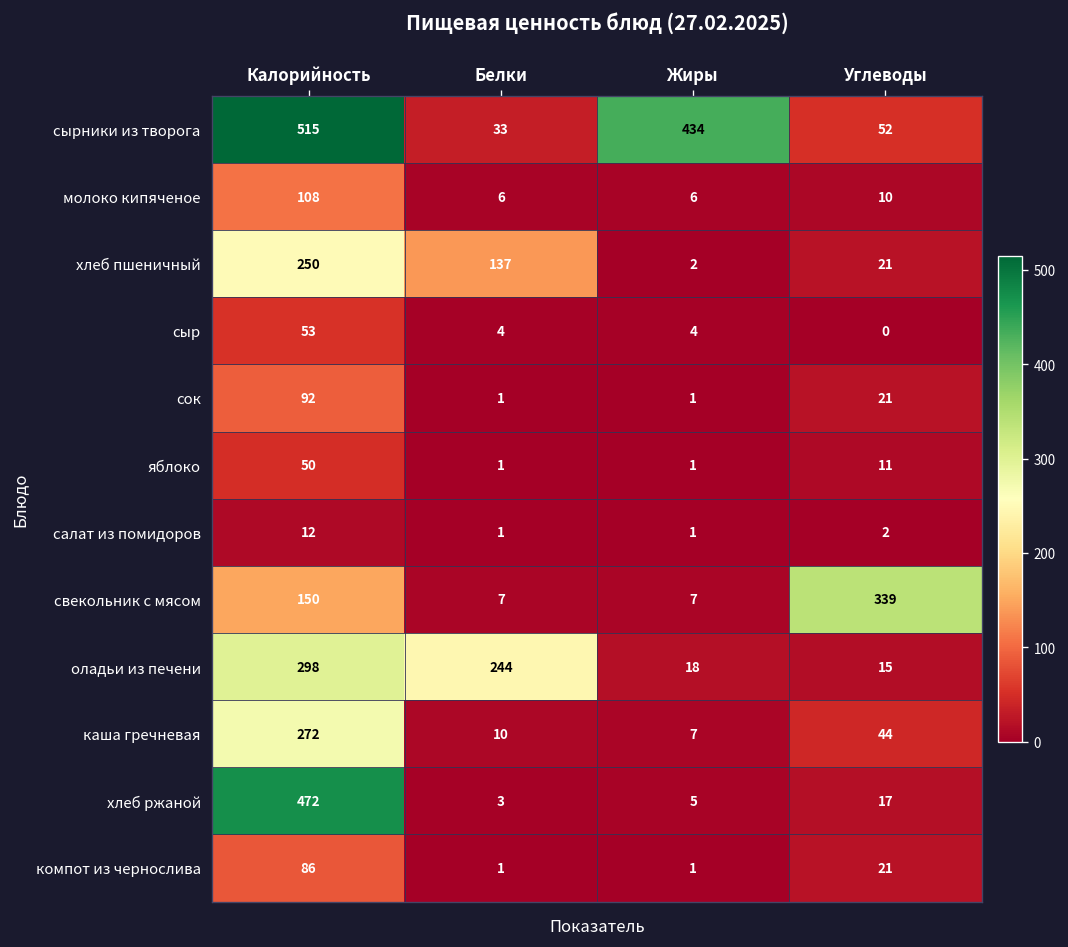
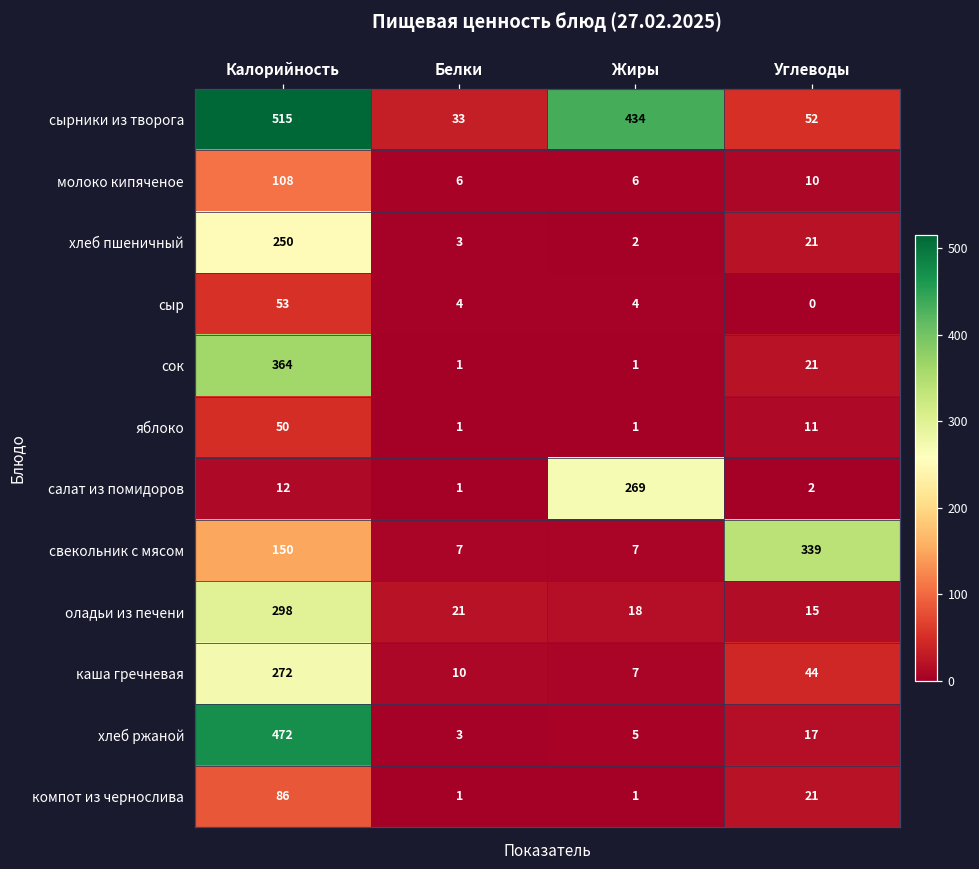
  {
    "сырники из творога": {
      "Калорийность": 515,
      "Белки": 33,
      "Жиры": 434,
      "Углеводы": 52
    },
    "молоко кипяченое": {
      "Калорийность": 108,
      "Белки": 6,
      "Жиры": 6,
      "Углеводы": 10
    },
    "хлеб пшеничный": {
      "Калорийность": 250,
-     "Белки": 137,
+     "Белки": 3,
      "Жиры": 2,
      "Углеводы": 21
    },
    "сыр": {
      "Калорийность": 53,
      "Белки": 4,
      "Жиры": 4,
      "Углеводы": 0
    },
    "сок": {
-     "Калорийность": 92,
+     "Калорийность": 364,
      "Белки": 1,
      "Жиры": 1,
      "Углеводы": 21
    },
    "яблоко": {
      "Калорийность": 50,
      "Белки": 1,
      "Жиры": 1,
      "Углеводы": 11
    },
    "салат из помидоров": {
      "Калорийность": 12,
      "Белки": 1,
-     "Жиры": 1,
+     "Жиры": 269,
      "Углеводы": 2
    },
    "свекольник с мясом": {
      "Калорийность": 150,
      "Белки": 7,
      "Жиры": 7,
      "Углеводы": 339
    },
    "оладьи из печени": {
      "Калорийность": 298,
-     "Белки": 244,
+     "Белки": 21,
      "Жиры": 18,
      "Углеводы": 15
    },
    "каша гречневая": {
      "Калорийность": 272,
      "Белки": 10,
      "Жиры": 7,
      "Углеводы": 44
    },
    "хлеб ржаной": {
      "Калорийность": 472,
      "Белки": 3,
      "Жиры": 5,
      "Углеводы": 17
    },
    "компот из чернослива": {
      "Калорийность": 86,
      "Белки": 1,
      "Жиры": 1,
      "Углеводы": 21
    }
  }
